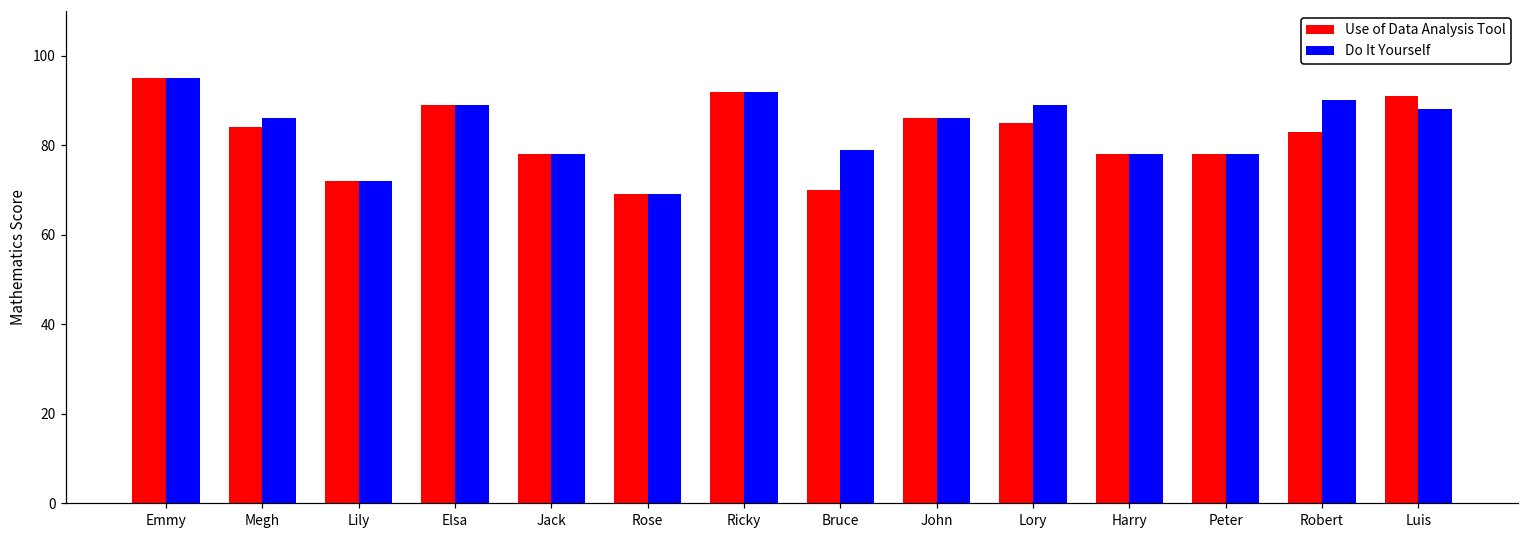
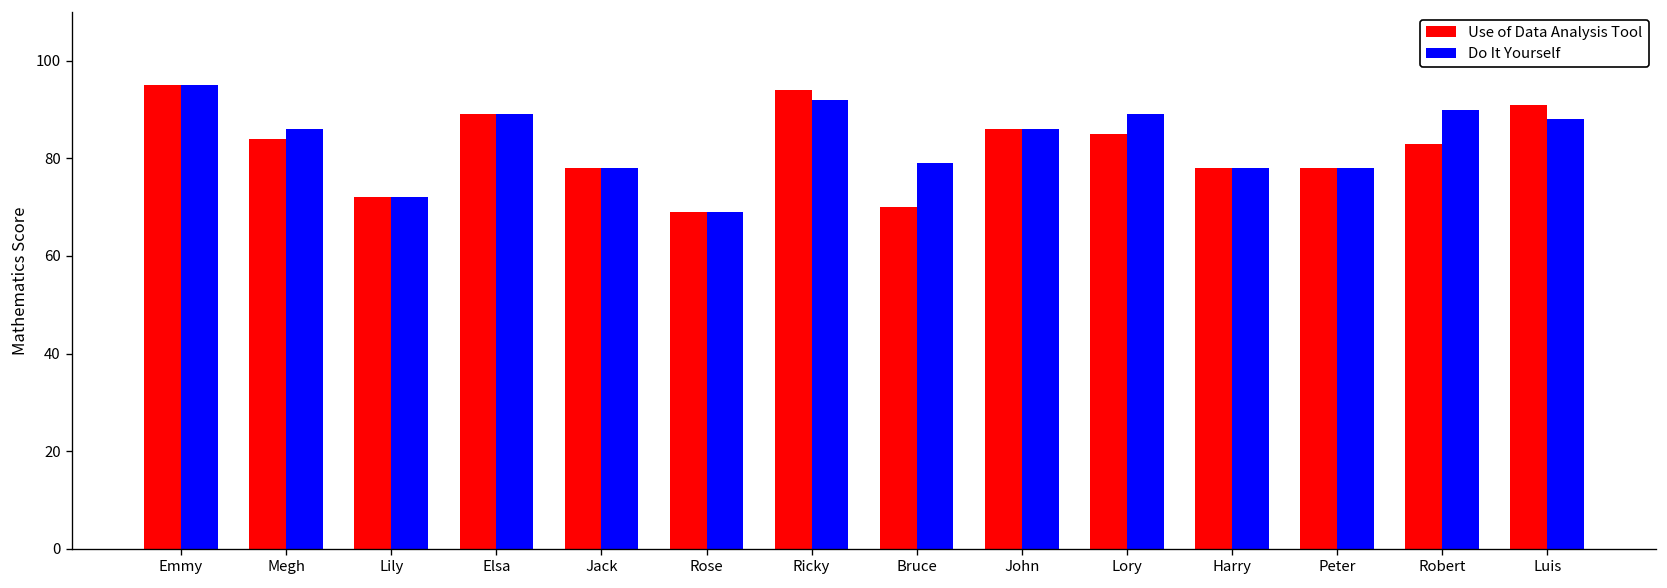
  {
    "Use of Data Analysis Tool": {
      "Emmy": 95,
      "Megh": 84,
      "Lily": 72,
      "Elsa": 89,
      "Jack": 78,
      "Rose": 69,
-     "Ricky": 92,
+     "Ricky": 94,
      "Bruce": 70,
      "John": 86,
      "Lory": 85,
      "Harry": 78,
      "Peter": 78,
      "Robert": 83,
      "Luis": 91
    },
    "Do It Yourself": {
      "Emmy": 95,
      "Megh": 86,
      "Lily": 72,
      "Elsa": 89,
      "Jack": 78,
      "Rose": 69,
      "Ricky": 92,
      "Bruce": 79,
      "John": 86,
      "Lory": 89,
      "Harry": 78,
      "Peter": 78,
      "Robert": 90,
      "Luis": 88
    }
  }
